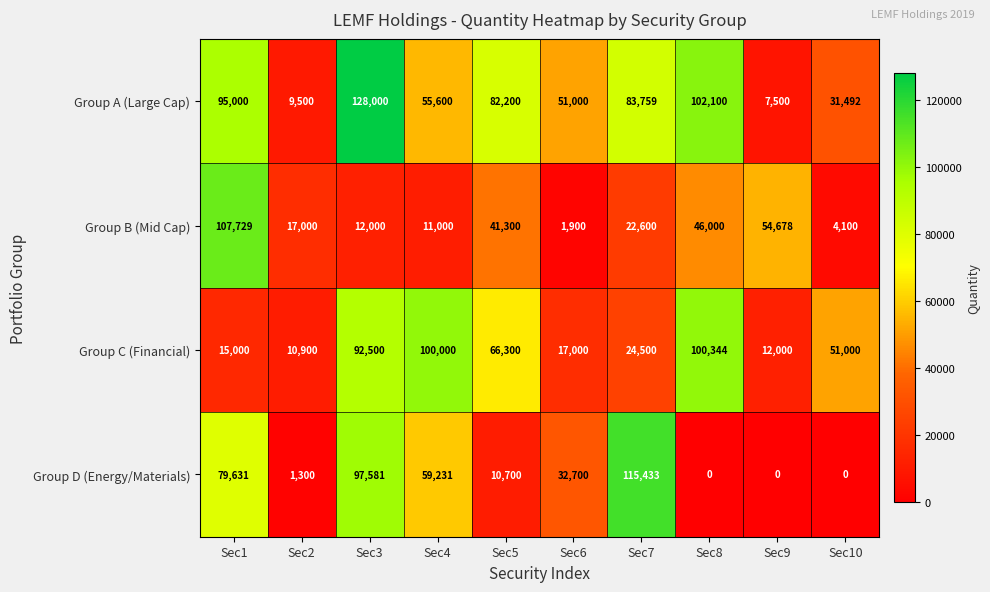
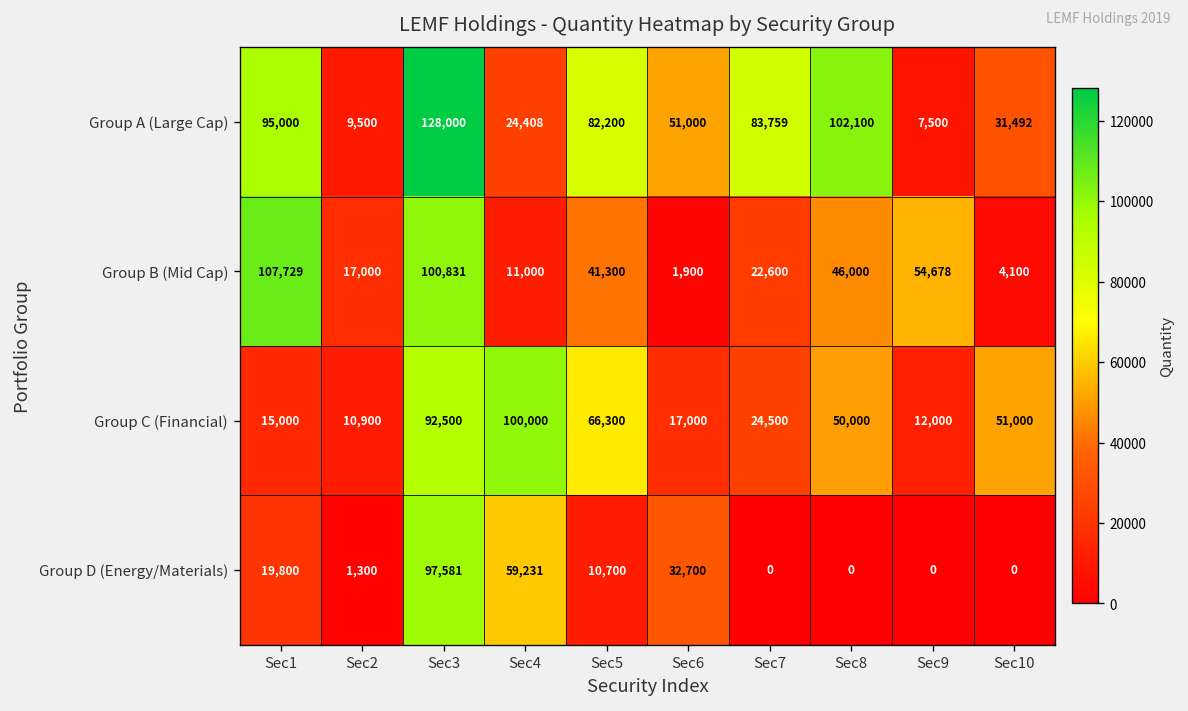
  {
    "Group A (Large Cap)": {
      "Sec1": "95,000",
      "Sec2": "9,500",
      "Sec3": "128,000",
-     "Sec4": "55,600",
+     "Sec4": "24,408",
      "Sec5": "82,200",
      "Sec6": "51,000",
      "Sec7": "83,759",
      "Sec8": "102,100",
      "Sec9": "7,500",
      "Sec10": "31,492"
    },
    "Group B (Mid Cap)": {
      "Sec1": "107,729",
      "Sec2": "17,000",
-     "Sec3": "12,000",
+     "Sec3": "100,831",
      "Sec4": "11,000",
      "Sec5": "41,300",
      "Sec6": "1,900",
      "Sec7": "22,600",
      "Sec8": "46,000",
      "Sec9": "54,678",
      "Sec10": "4,100"
    },
    "Group C (Financial)": {
      "Sec1": "15,000",
      "Sec2": "10,900",
      "Sec3": "92,500",
      "Sec4": "100,000",
      "Sec5": "66,300",
      "Sec6": "17,000",
      "Sec7": "24,500",
-     "Sec8": "100,344",
+     "Sec8": "50,000",
      "Sec9": "12,000",
      "Sec10": "51,000"
    },
    "Group D (Energy/Materials)": {
-     "Sec1": "79,631",
+     "Sec1": "19,800",
      "Sec2": "1,300",
      "Sec3": "97,581",
      "Sec4": "59,231",
      "Sec5": "10,700",
      "Sec6": "32,700",
-     "Sec7": "115,433",
+     "Sec7": "0",
      "Sec8": "0",
      "Sec9": "0",
      "Sec10": "0"
    }
  }
